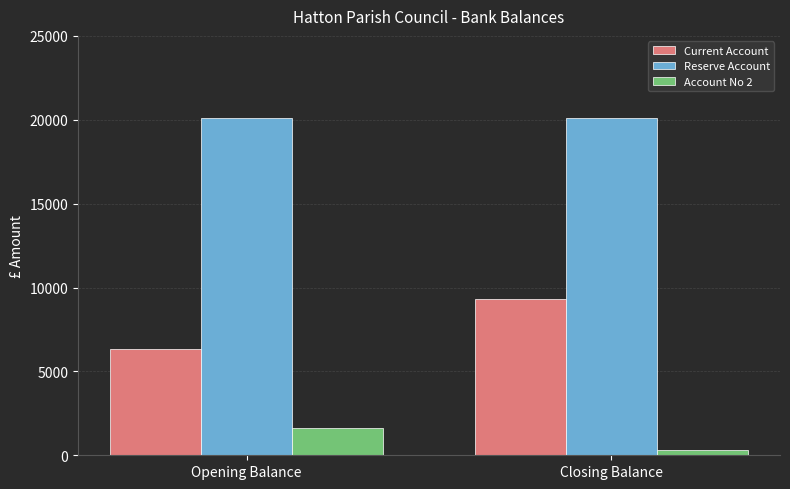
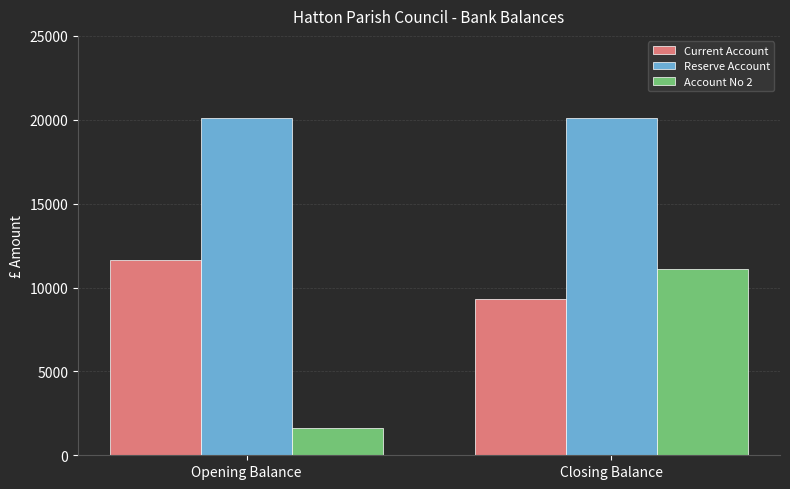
  {
    "Current Account": {
-     "Opening Balance": 6300,
+     "Opening Balance": 11600,
      "Closing Balance": 9300
    },
    "Reserve Account": {
      "Opening Balance": 20100,
      "Closing Balance": 20100
    },
    "Account No 2": {
      "Opening Balance": 1600,
-     "Closing Balance": 300
+     "Closing Balance": 11100
    }
  }
